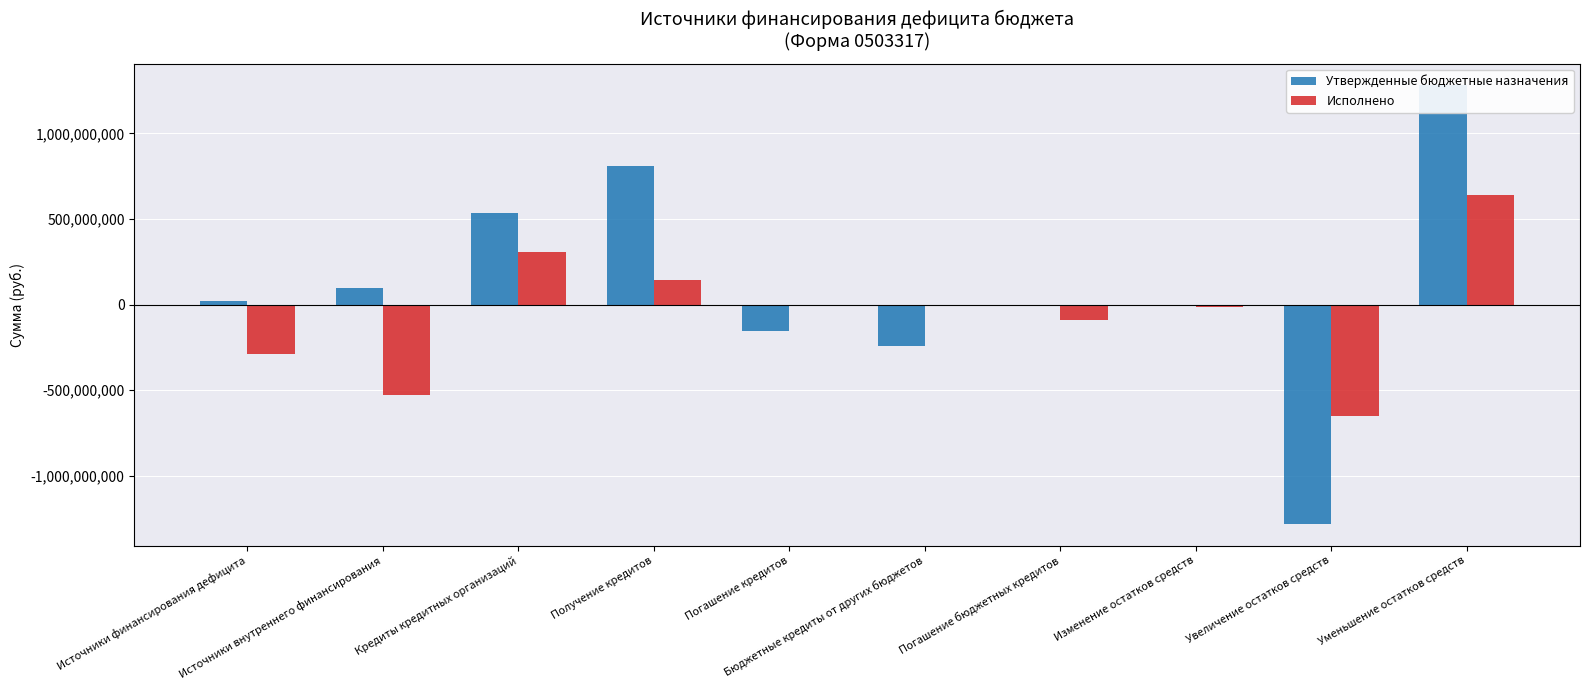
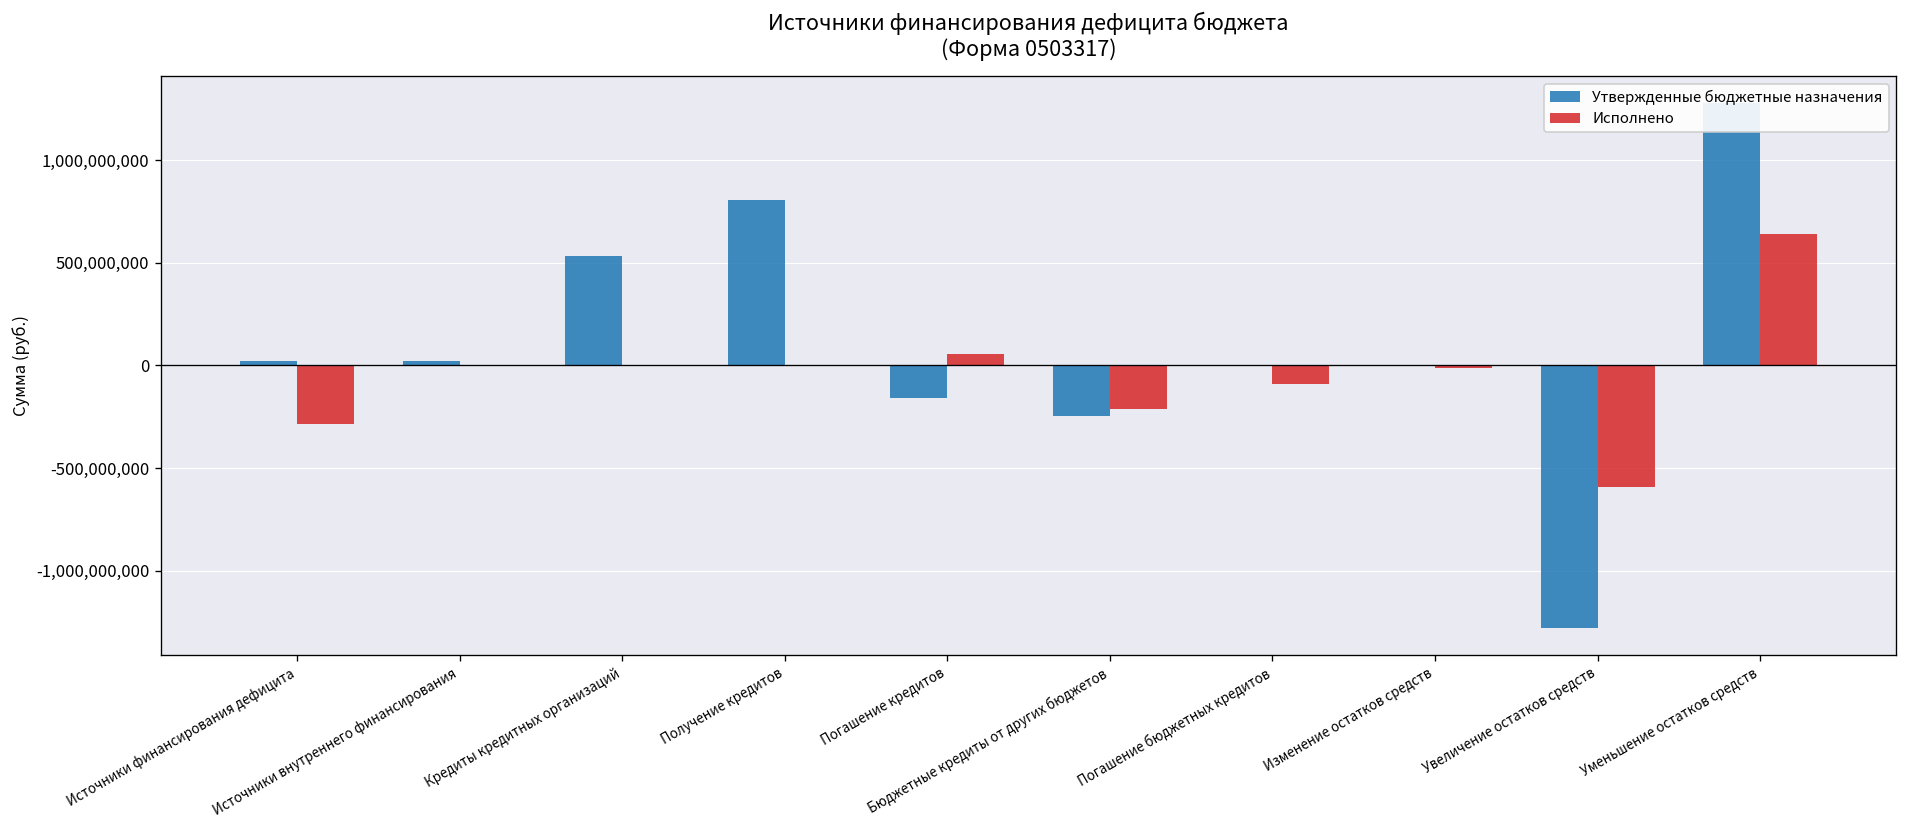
  {
    "Утвержденные бюджетные назначения": {
      "Источники финансирования дефицита": "20,000,000",
-     "Источники внутреннего финансирования": "100,000,000",
+     "Источники внутреннего финансирования": "20,000,000",
      "Кредиты кредитных организаций": "530,000,000",
      "Получение кредитов": "810,000,000",
      "Погашение кредитов": "-160,000,000",
      "Бюджетные кредиты от других бюджетов": "-240,000,000",
      "Изменение остатков средств": "0",
      "Увеличение остатков средств": "-1,280,000,000"
    },
    "Исполнено": {
      "Источники финансирования дефицита": "-290,000,000",
-     "Источники внутреннего финансирования": "-530,000,000",
-     "Кредиты кредитных организаций": "310,000,000",
-     "Получение кредитов": "140,000,000",
-     "Погашение кредитов": "0",
-     "Бюджетные кредиты от других бюджетов": "0",
+     "Источники внутреннего финансирования": "0",
+     "Кредиты кредитных организаций": "0",
+     "Получение кредитов": "0",
+     "Погашение кредитов": "50,000,000",
+     "Бюджетные кредиты от других бюджетов": "-210,000,000",
      "Погашение бюджетных кредитов": "-90,000,000",
-     "Увеличение остатков средств": "-650,000,000",
+     "Увеличение остатков средств": "-590,000,000",
      "Уменьшение остатков средств": "640,000,000"
    }
  }
